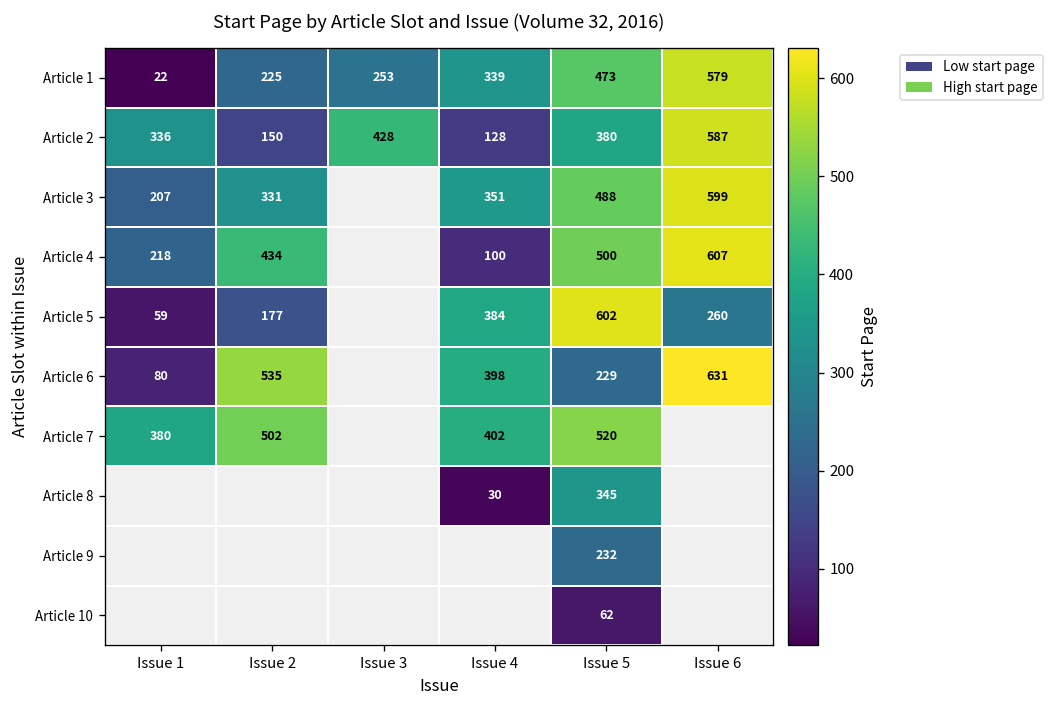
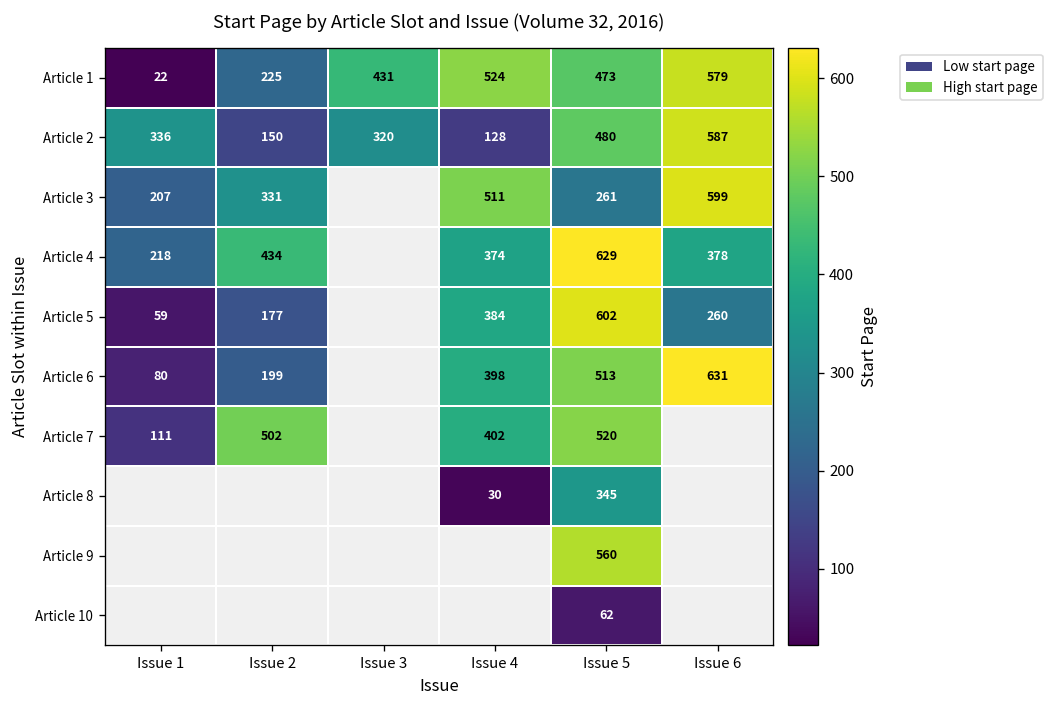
  {
    "Article 1": {
      "Issue 1": 22,
      "Issue 2": 225,
-     "Issue 3": 253,
-     "Issue 4": 339,
+     "Issue 3": 431,
+     "Issue 4": 524,
      "Issue 5": 473,
      "Issue 6": 579
    },
    "Article 2": {
      "Issue 1": 336,
      "Issue 2": 150,
-     "Issue 3": 428,
+     "Issue 3": 320,
      "Issue 4": 128,
-     "Issue 5": 380,
+     "Issue 5": 480,
      "Issue 6": 587
    },
    "Article 3": {
      "Issue 1": 207,
      "Issue 2": 331,
-     "Issue 4": 351,
-     "Issue 5": 488,
+     "Issue 4": 511,
+     "Issue 5": 261,
      "Issue 6": 599
    },
    "Article 4": {
      "Issue 1": 218,
      "Issue 2": 434,
-     "Issue 4": 100,
-     "Issue 5": 500,
-     "Issue 6": 607
+     "Issue 4": 374,
+     "Issue 5": 629,
+     "Issue 6": 378
    },
    "Article 5": {
      "Issue 1": 59,
      "Issue 2": 177,
      "Issue 4": 384,
      "Issue 5": 602,
      "Issue 6": 260
    },
    "Article 6": {
      "Issue 1": 80,
-     "Issue 2": 535,
+     "Issue 2": 199,
      "Issue 4": 398,
-     "Issue 5": 229,
+     "Issue 5": 513,
      "Issue 6": 631
    },
    "Article 7": {
-     "Issue 1": 380,
+     "Issue 1": 111,
      "Issue 2": 502,
      "Issue 4": 402,
      "Issue 5": 520
    },
    "Article 8": {
      "Issue 4": 30,
      "Issue 5": 345
    },
    "Article 9": {
-     "Issue 5": 232
+     "Issue 5": 560
    },
    "Article 10": {
      "Issue 5": 62
    }
  }
